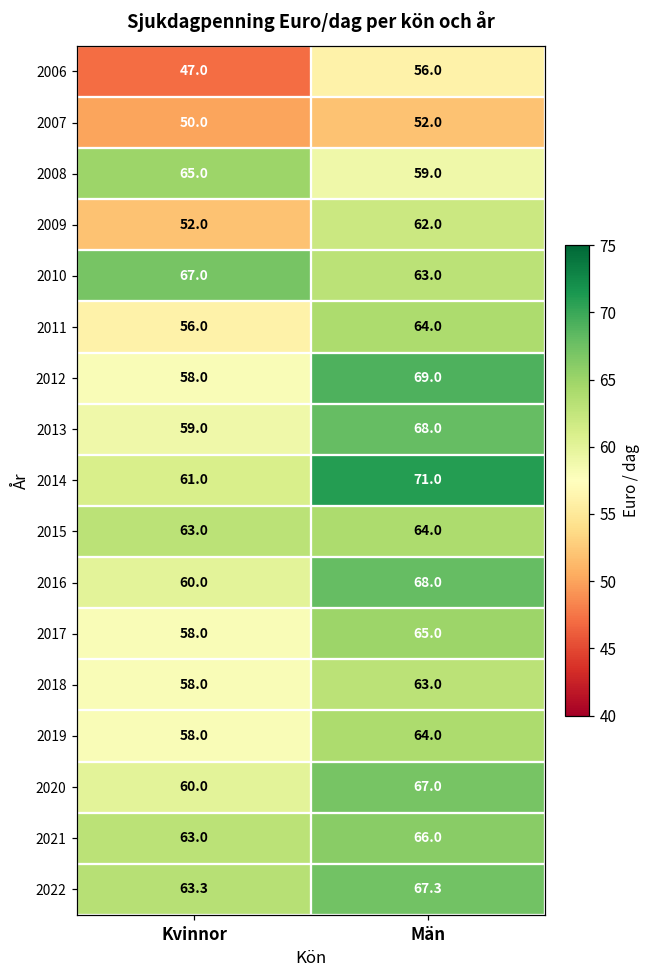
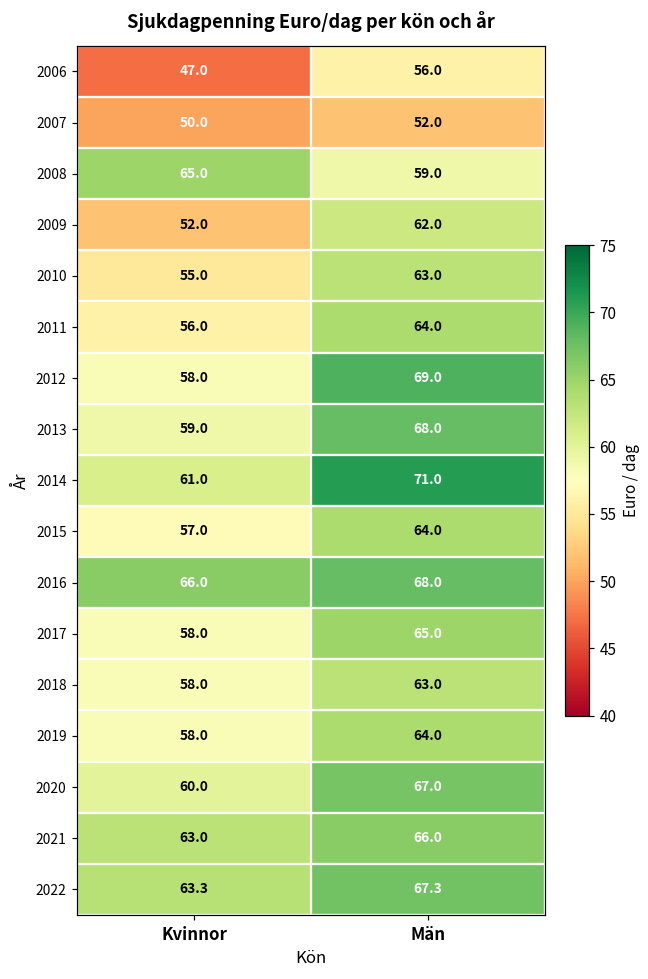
  {
    "2006": {
      "Kvinnor": 47.0,
      "Män": 56.0
    },
    "2007": {
      "Kvinnor": 50.0,
      "Män": 52.0
    },
    "2008": {
      "Kvinnor": 65.0,
      "Män": 59.0
    },
    "2009": {
      "Kvinnor": 52.0,
      "Män": 62.0
    },
    "2010": {
-     "Kvinnor": 67.0,
+     "Kvinnor": 55.0,
      "Män": 63.0
    },
    "2011": {
      "Kvinnor": 56.0,
      "Män": 64.0
    },
    "2012": {
      "Kvinnor": 58.0,
      "Män": 69.0
    },
    "2013": {
      "Kvinnor": 59.0,
      "Män": 68.0
    },
    "2014": {
      "Kvinnor": 61.0,
      "Män": 71.0
    },
    "2015": {
-     "Kvinnor": 63.0,
+     "Kvinnor": 57.0,
      "Män": 64.0
    },
    "2016": {
-     "Kvinnor": 60.0,
+     "Kvinnor": 66.0,
      "Män": 68.0
    },
    "2017": {
      "Kvinnor": 58.0,
      "Män": 65.0
    },
    "2018": {
      "Kvinnor": 58.0,
      "Män": 63.0
    },
    "2019": {
      "Kvinnor": 58.0,
      "Män": 64.0
    },
    "2020": {
      "Kvinnor": 60.0,
      "Män": 67.0
    },
    "2021": {
      "Kvinnor": 63.0,
      "Män": 66.0
    },
    "2022": {
      "Kvinnor": 63.3,
      "Män": 67.3
    }
  }
